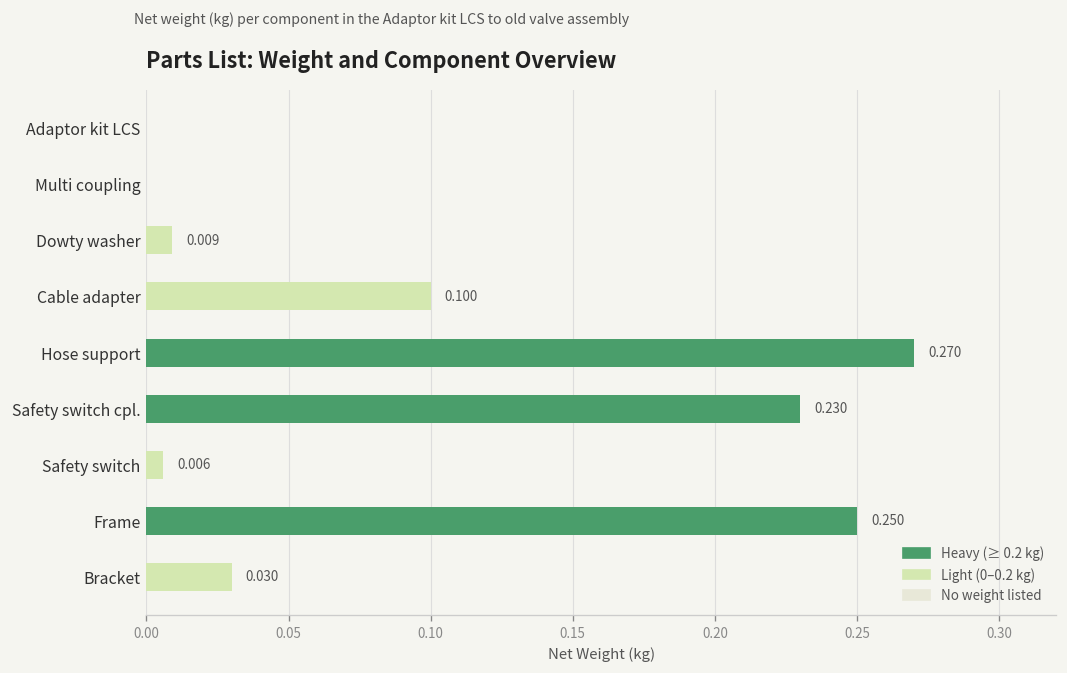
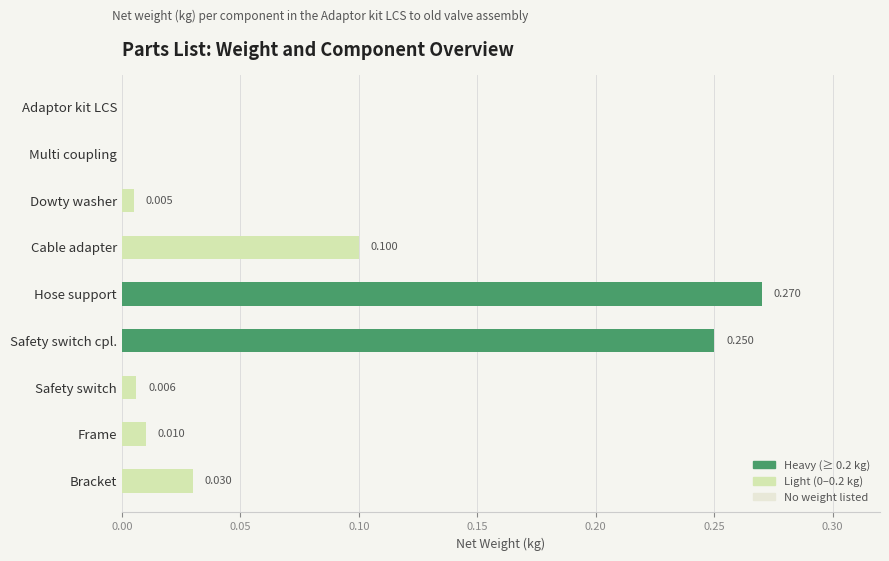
  {
-   "Dowty washer": 0.009,
+   "Dowty washer": 0.005,
    "Cable adapter": 0.100,
    "Hose support": 0.270,
-   "Safety switch cpl.": 0.230,
+   "Safety switch cpl.": 0.250,
    "Safety switch": 0.006,
-   "Frame": 0.250,
+   "Frame": 0.010,
    "Bracket": 0.030
  }
